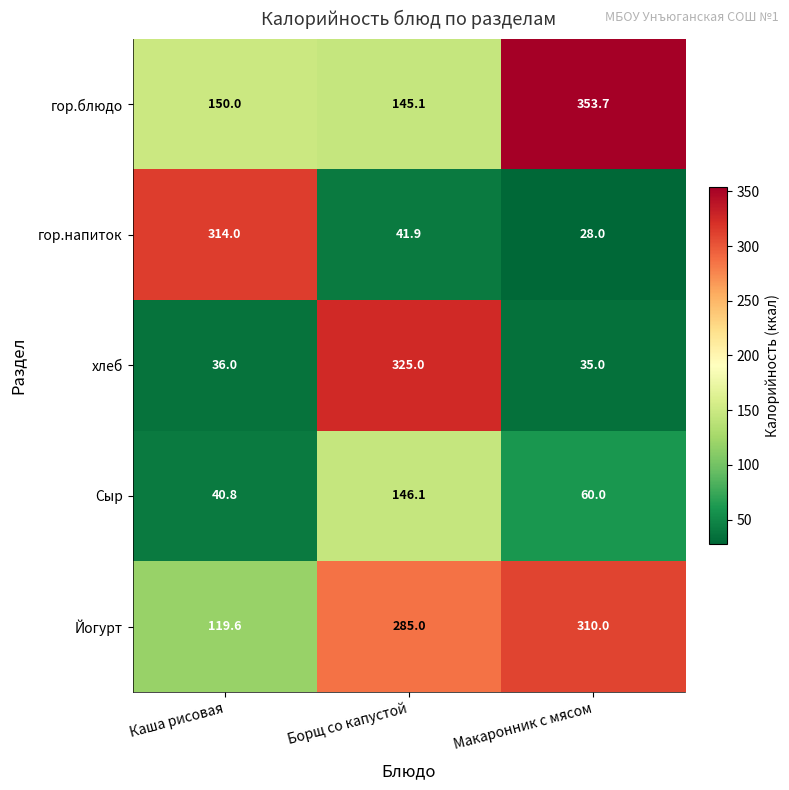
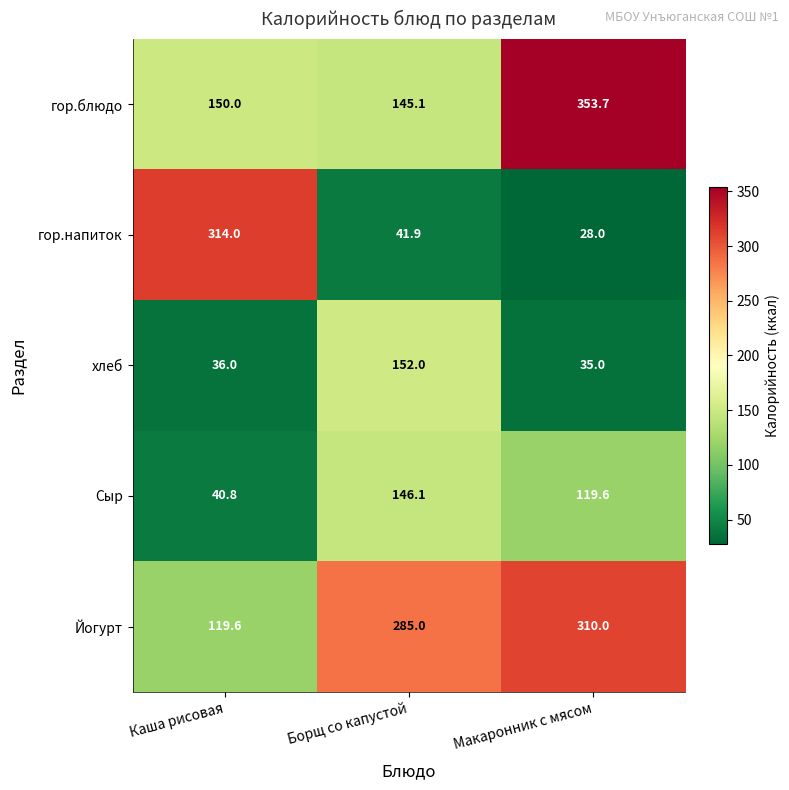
  {
    "гор.блюдо": {
      "Каша рисовая": 150.0,
      "Борщ со капустой": 145.1,
      "Макаронник с мясом": 353.7
    },
    "гор.напиток": {
      "Каша рисовая": 314.0,
      "Борщ со капустой": 41.9,
      "Макаронник с мясом": 28.0
    },
    "хлеб": {
      "Каша рисовая": 36.0,
-     "Борщ со капустой": 325.0,
+     "Борщ со капустой": 152.0,
      "Макаронник с мясом": 35.0
    },
    "Сыр": {
      "Каша рисовая": 40.8,
      "Борщ со капустой": 146.1,
-     "Макаронник с мясом": 60.0
+     "Макаронник с мясом": 119.6
    },
    "Йогурт": {
      "Каша рисовая": 119.6,
      "Борщ со капустой": 285.0,
      "Макаронник с мясом": 310.0
    }
  }
